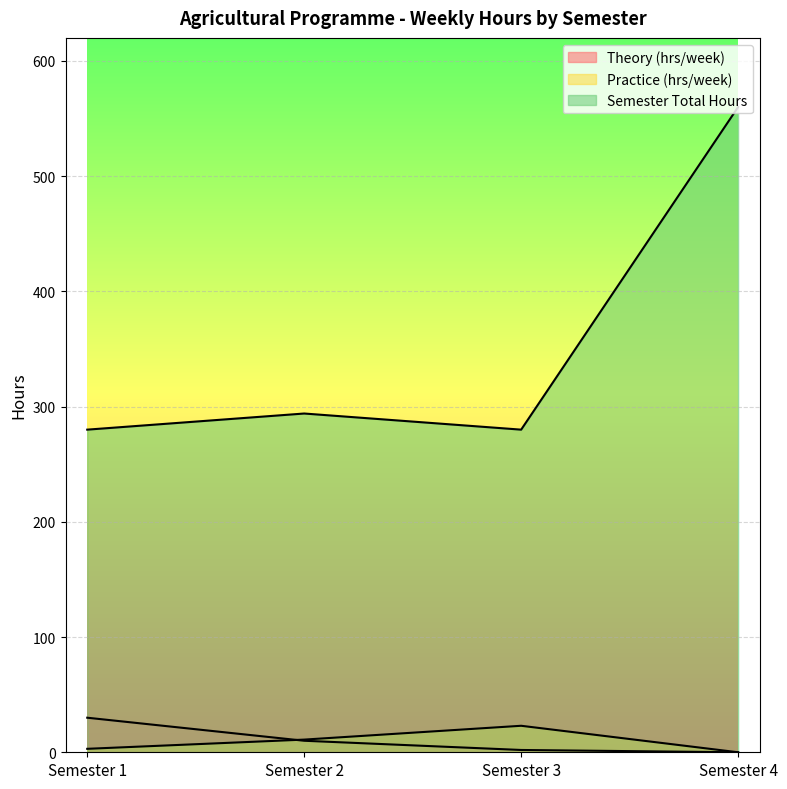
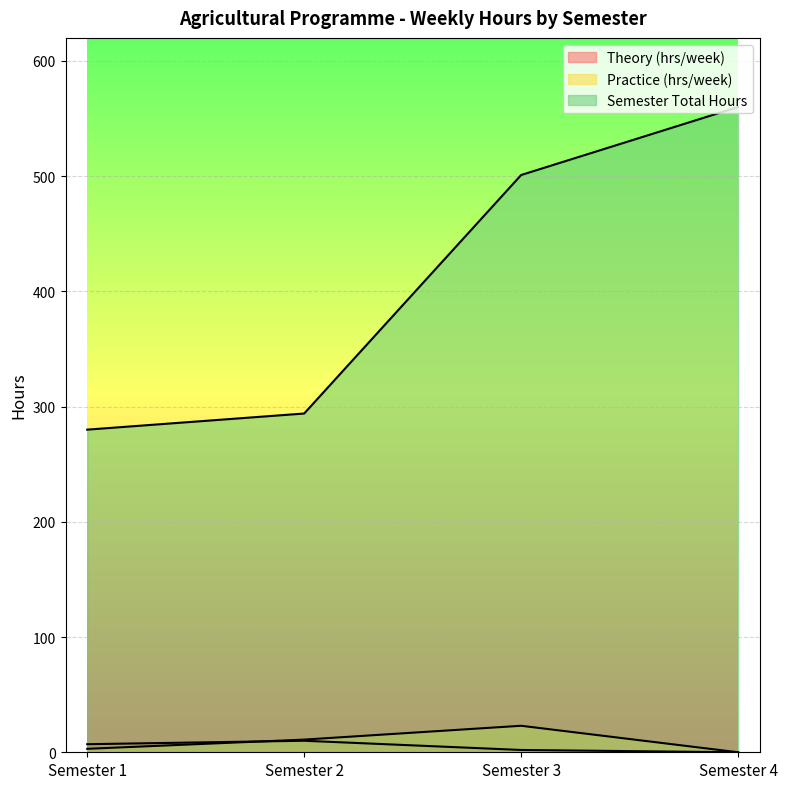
  {
    "Theory (hrs/week)": {
-     "Semester 1": 30,
+     "Semester 1": 7,
      "Semester 3": 2
    },
    "Practice (hrs/week)": {
      "Semester 1": 3,
      "Semester 3": 23
    },
    "Semester Total Hours": {
      "Semester 1": 280,
      "Semester 2": 294,
-     "Semester 3": 280
+     "Semester 3": 501
    }
  }
